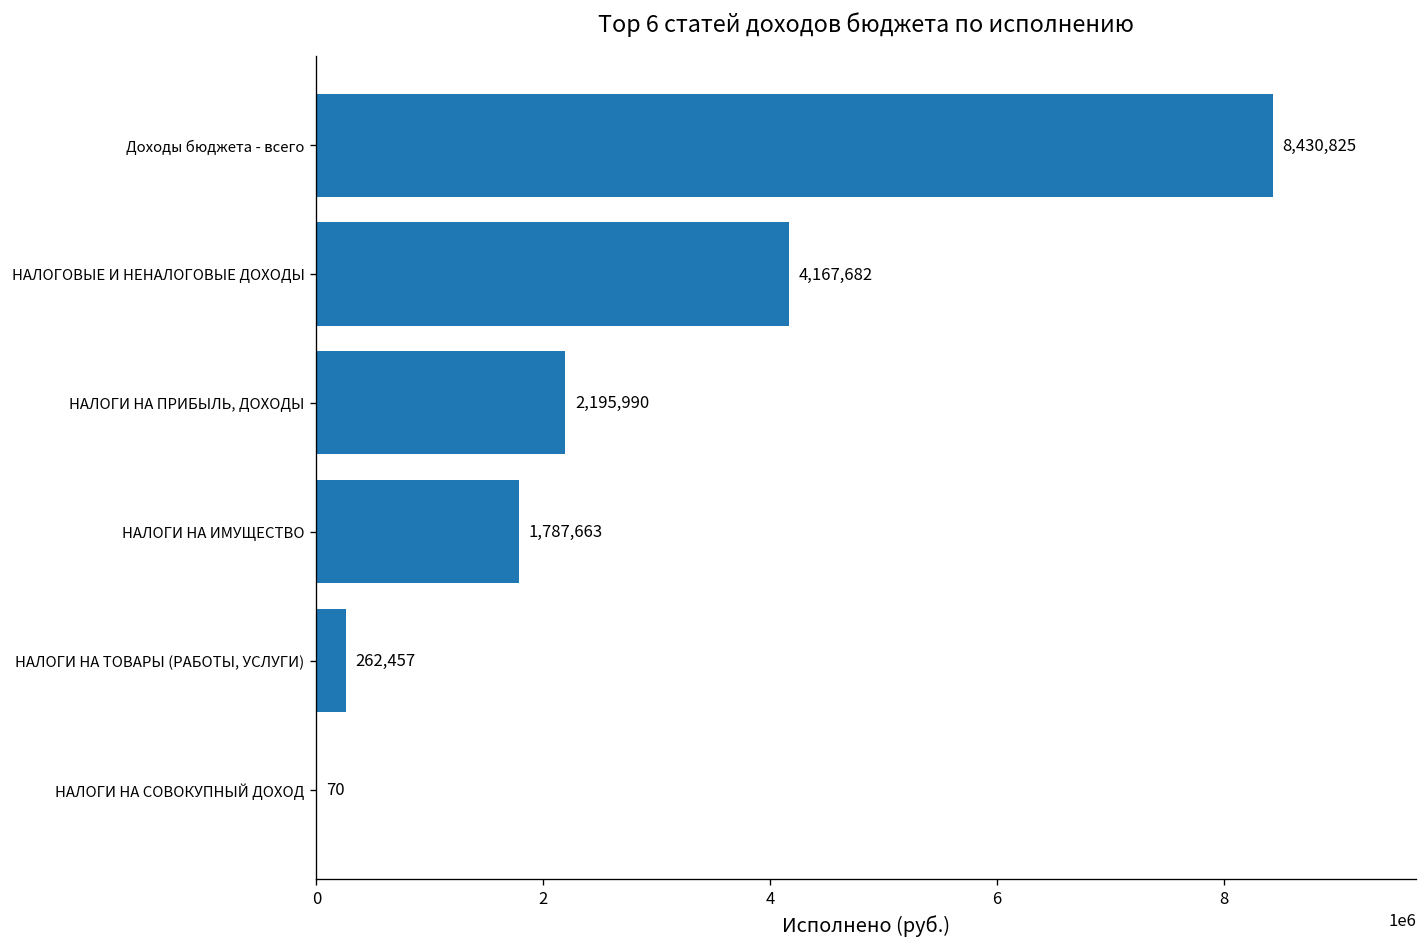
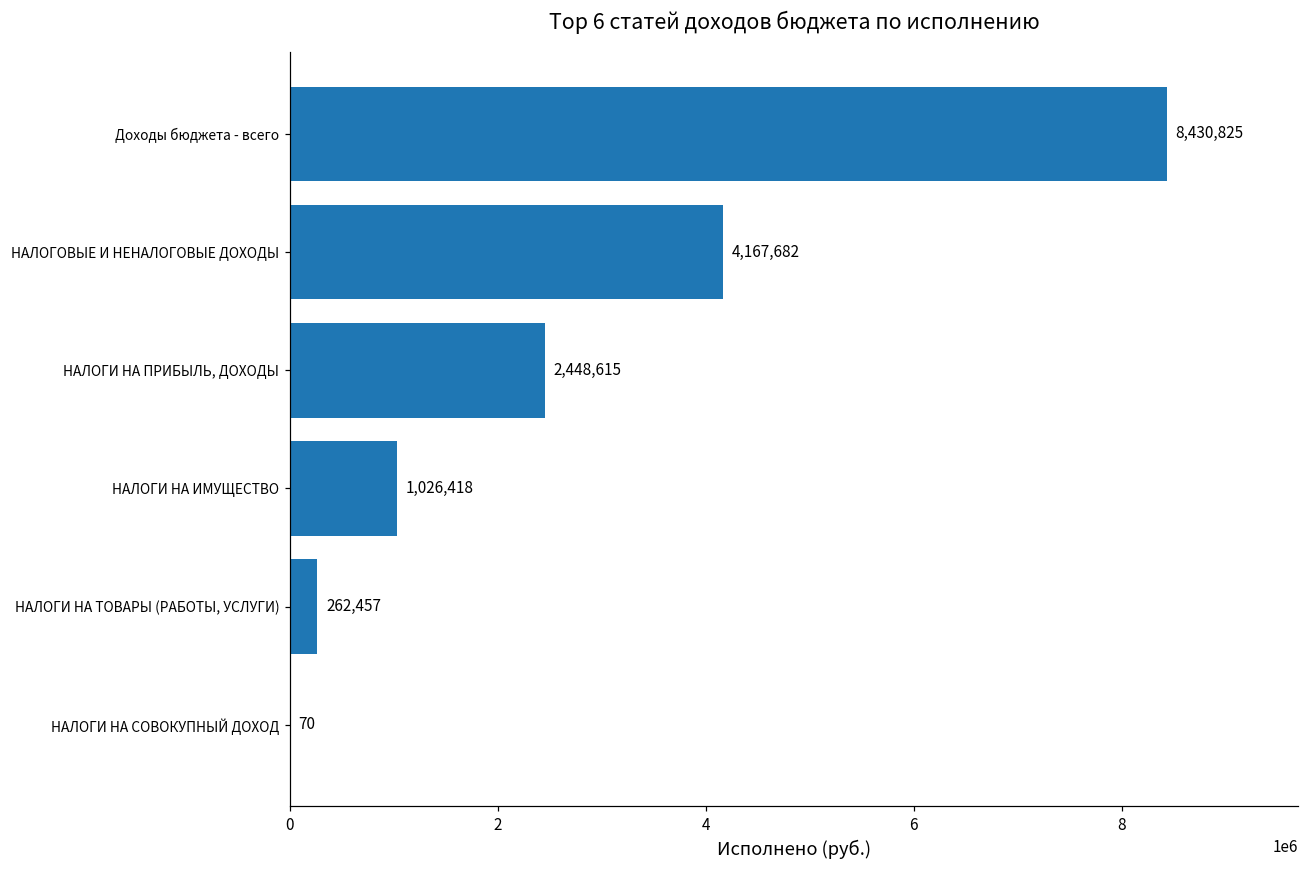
  {
    "Доходы бюджета - всего": "8,430,825",
    "НАЛОГОВЫЕ И НЕНАЛОГОВЫЕ ДОХОДЫ": "4,167,682",
-   "НАЛОГИ НА ПРИБЫЛЬ, ДОХОДЫ": "2,195,990",
-   "НАЛОГИ НА ИМУЩЕСТВО": "1,787,663",
+   "НАЛОГИ НА ПРИБЫЛЬ, ДОХОДЫ": "2,448,615",
+   "НАЛОГИ НА ИМУЩЕСТВО": "1,026,418",
    "НАЛОГИ НА ТОВАРЫ (РАБОТЫ, УСЛУГИ)": "262,457",
    "НАЛОГИ НА СОВОКУПНЫЙ ДОХОД": "70"
  }
